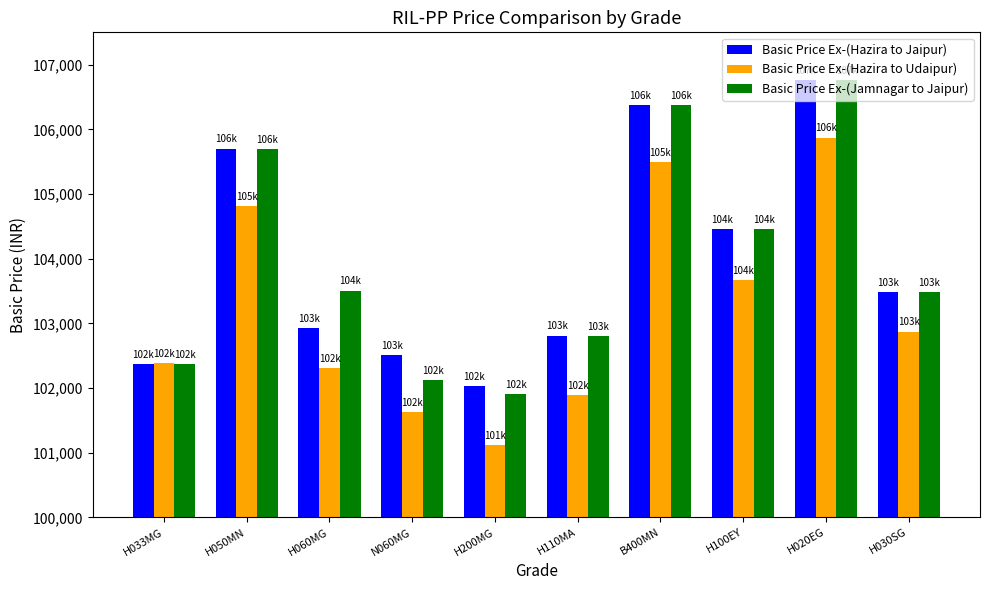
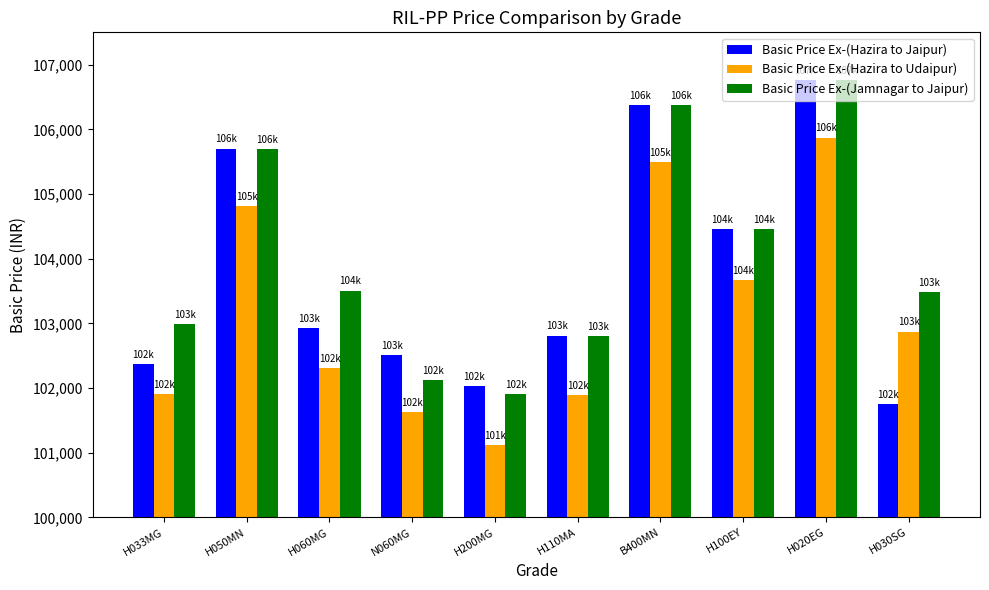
  {
    "Basic Price Ex-(Hazira to Jaipur)": {
      "H033MG": "102k",
      "H050MN": "106k",
      "H060MG": "103k",
      "N060MG": "103k",
      "H200MG": "102k",
      "H110MA": "103k",
      "B400MN": "106k",
      "H100EY": "104k",
-     "H030SG": "103k"
+     "H030SG": "102k"
    },
    "Basic Price Ex-(Hazira to Udaipur)": {
-     "H033MG": "102,400"
+     "H033MG": "101,900"
    },
    "Basic Price Ex-(Jamnagar to Jaipur)": {
-     "H033MG": "102k",
+     "H033MG": "103k",
      "H050MN": "106k",
      "H060MG": "104k",
      "N060MG": "102k",
      "H200MG": "102k",
      "H110MA": "103k",
      "B400MN": "106k",
      "H100EY": "104k",
      "H030SG": "103k"
    }
  }
